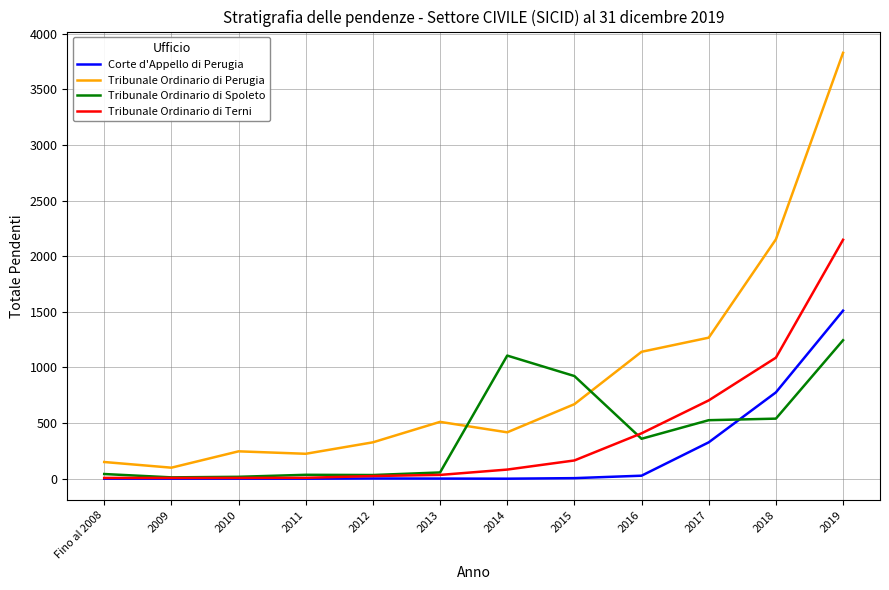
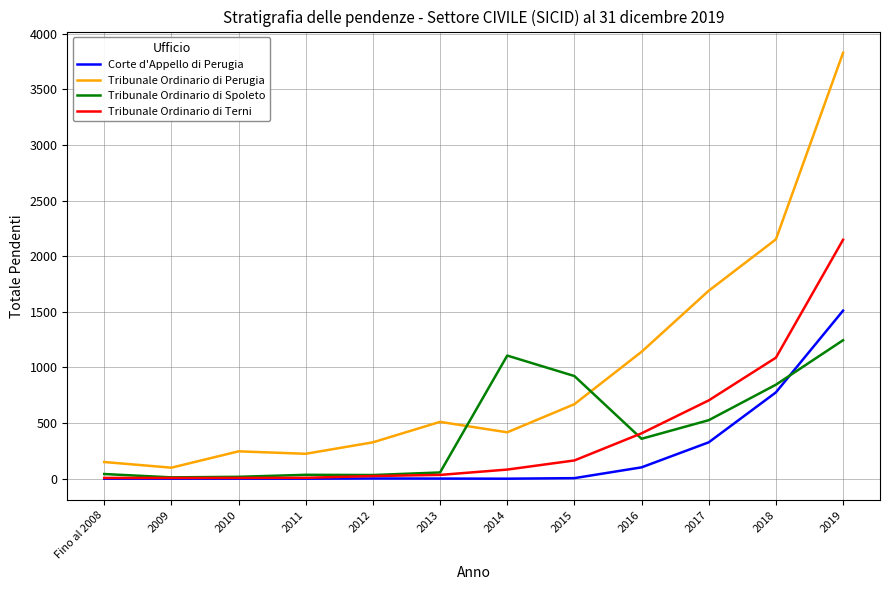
  {
    "Corte d'Appello di Perugia": {
      "2013": 0,
      "2014": 0,
      "2015": 10,
-     "2016": 30,
+     "2016": 100,
      "2017": 330,
      "2018": 780,
      "2019": 1510
    },
    "Tribunale Ordinario di Perugia": {
      "Fino al 2008": 150,
      "2009": 100,
      "2010": 250,
      "2011": 220,
      "2012": 330,
      "2013": 510,
      "2014": 420,
      "2015": 670,
      "2016": 1140,
-     "2017": 1270,
+     "2017": 1690,
      "2018": 2150,
      "2019": 3830
    },
    "Tribunale Ordinario di Spoleto": {
      "Fino al 2008": 40,
      "2011": 40,
      "2014": 1110,
      "2015": 920,
      "2016": 360,
      "2017": 530,
-     "2018": 540,
+     "2018": 850,
      "2019": 1250
    },
    "Tribunale Ordinario di Terni": {
      "2014": 80,
      "2015": 160,
      "2016": 410,
      "2017": 700,
      "2018": 1090,
      "2019": 2150
    }
  }
